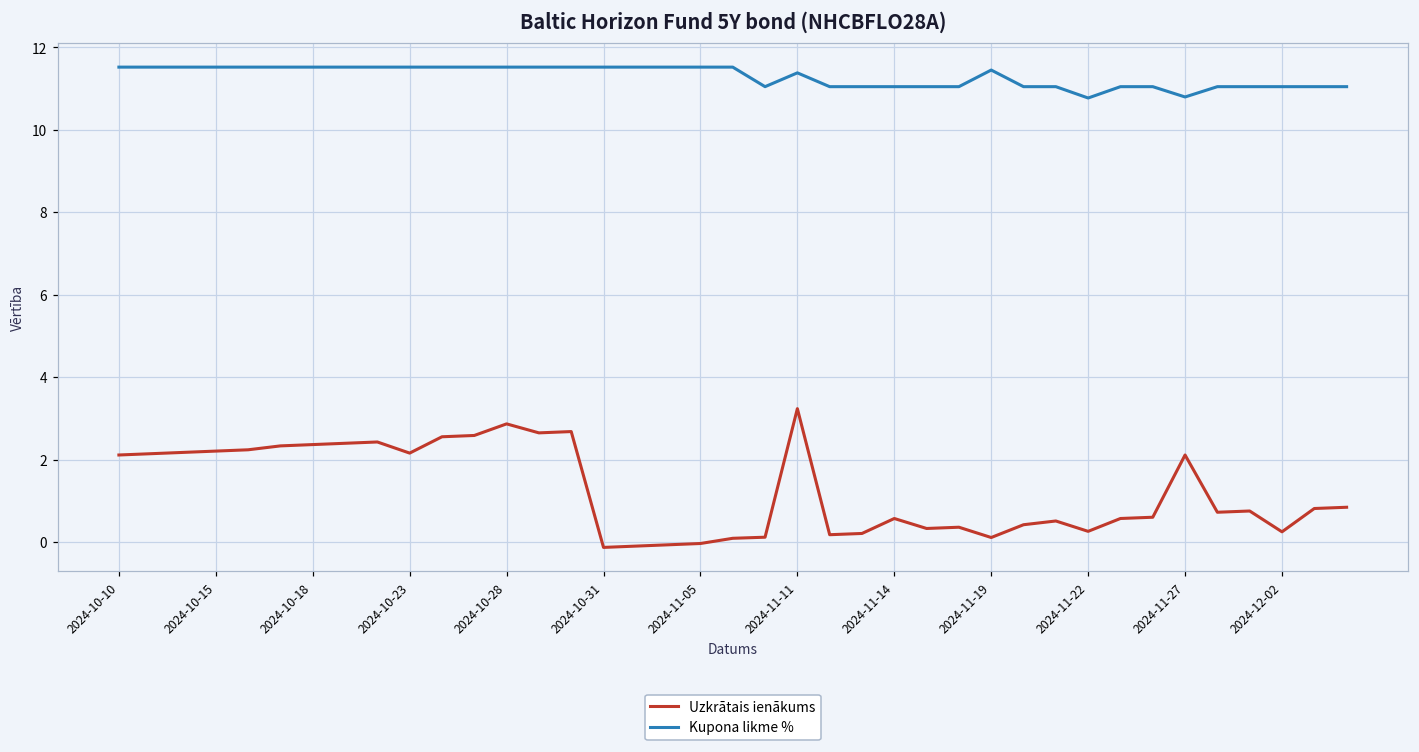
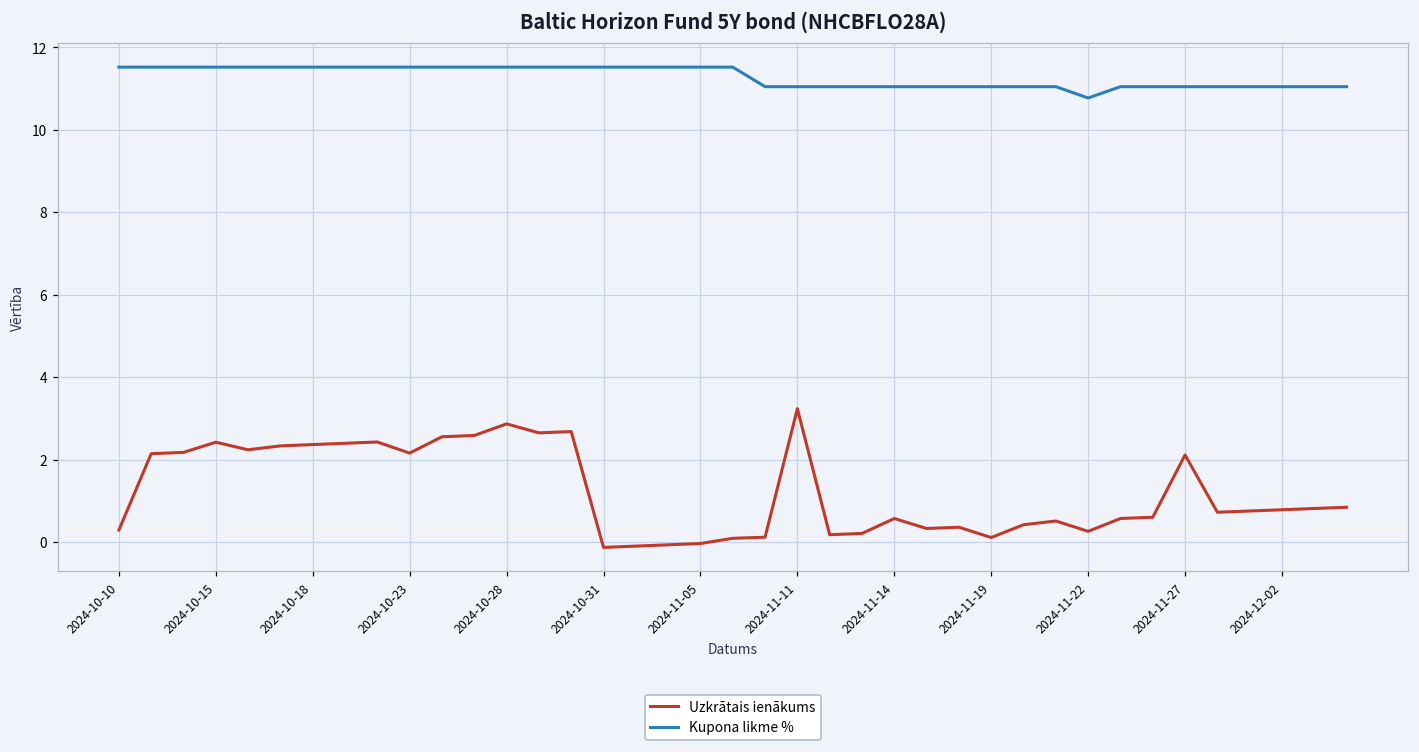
  {
    "Uzkrātais ienākums": {
-     "2024-10-10": 2.1,
-     "2024-10-15": 2.2,
+     "2024-10-10": 0.3,
+     "2024-10-15": 2.4,
      "2024-10-18": 2.4,
      "2024-10-23": 2.2,
      "2024-10-28": 2.9,
      "2024-10-31": -0.1,
      "2024-11-05": 0.0,
      "2024-11-11": 3.2,
      "2024-11-14": 0.6,
      "2024-11-19": 0.1,
      "2024-11-22": 0.3,
      "2024-11-27": 2.1,
-     "2024-12-02": 0.3
+     "2024-12-02": 0.8
    },
    "Kupona likme %": {
      "2024-10-10": 11.5,
      "2024-10-15": 11.5,
      "2024-10-18": 11.5,
      "2024-10-23": 11.5,
      "2024-10-28": 11.5,
      "2024-10-31": 11.5,
      "2024-11-05": 11.5,
-     "2024-11-11": 11.4,
+     "2024-11-11": 11.0,
      "2024-11-14": 11.0,
-     "2024-11-19": 11.5,
+     "2024-11-19": 11.0,
      "2024-11-22": 10.8,
-     "2024-11-27": 10.8,
+     "2024-11-27": 11.0,
      "2024-12-02": 11.0
    }
  }
